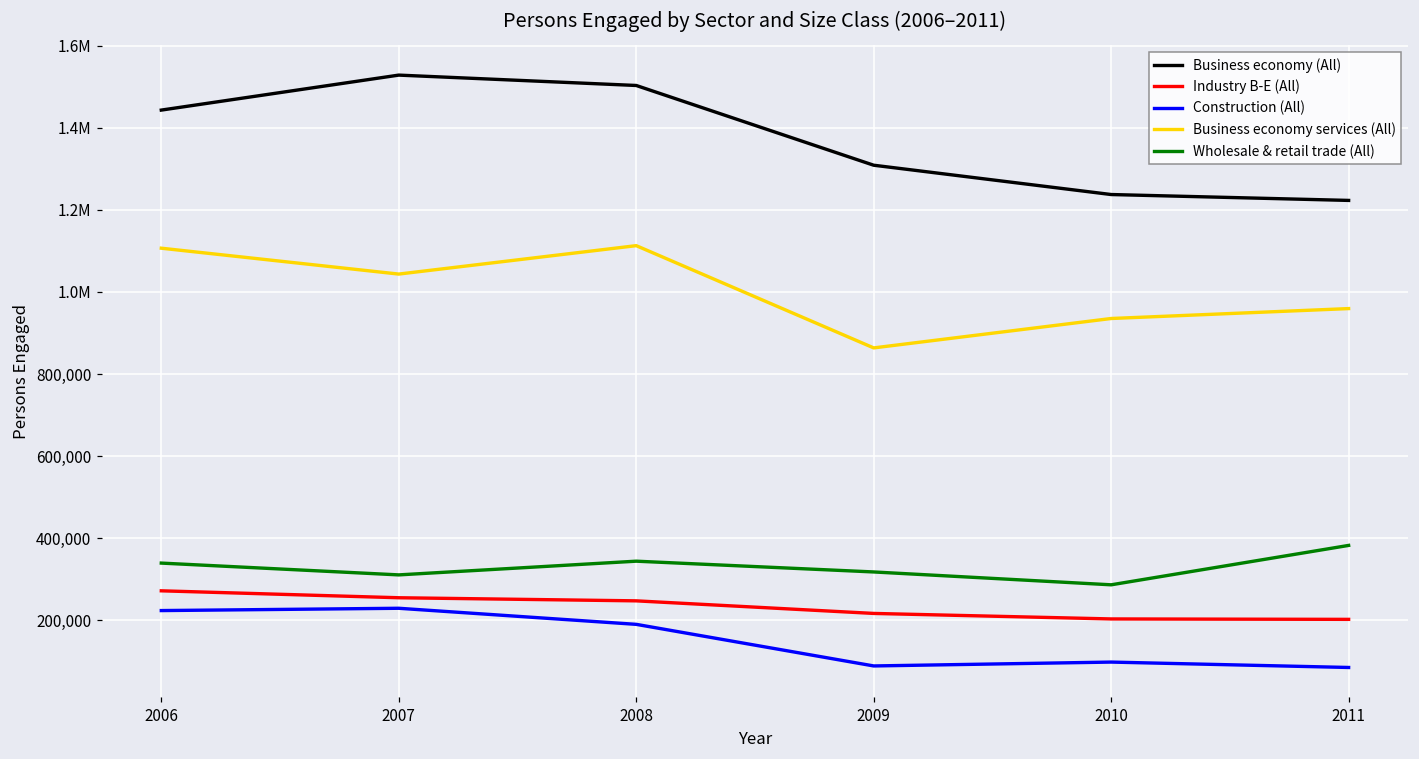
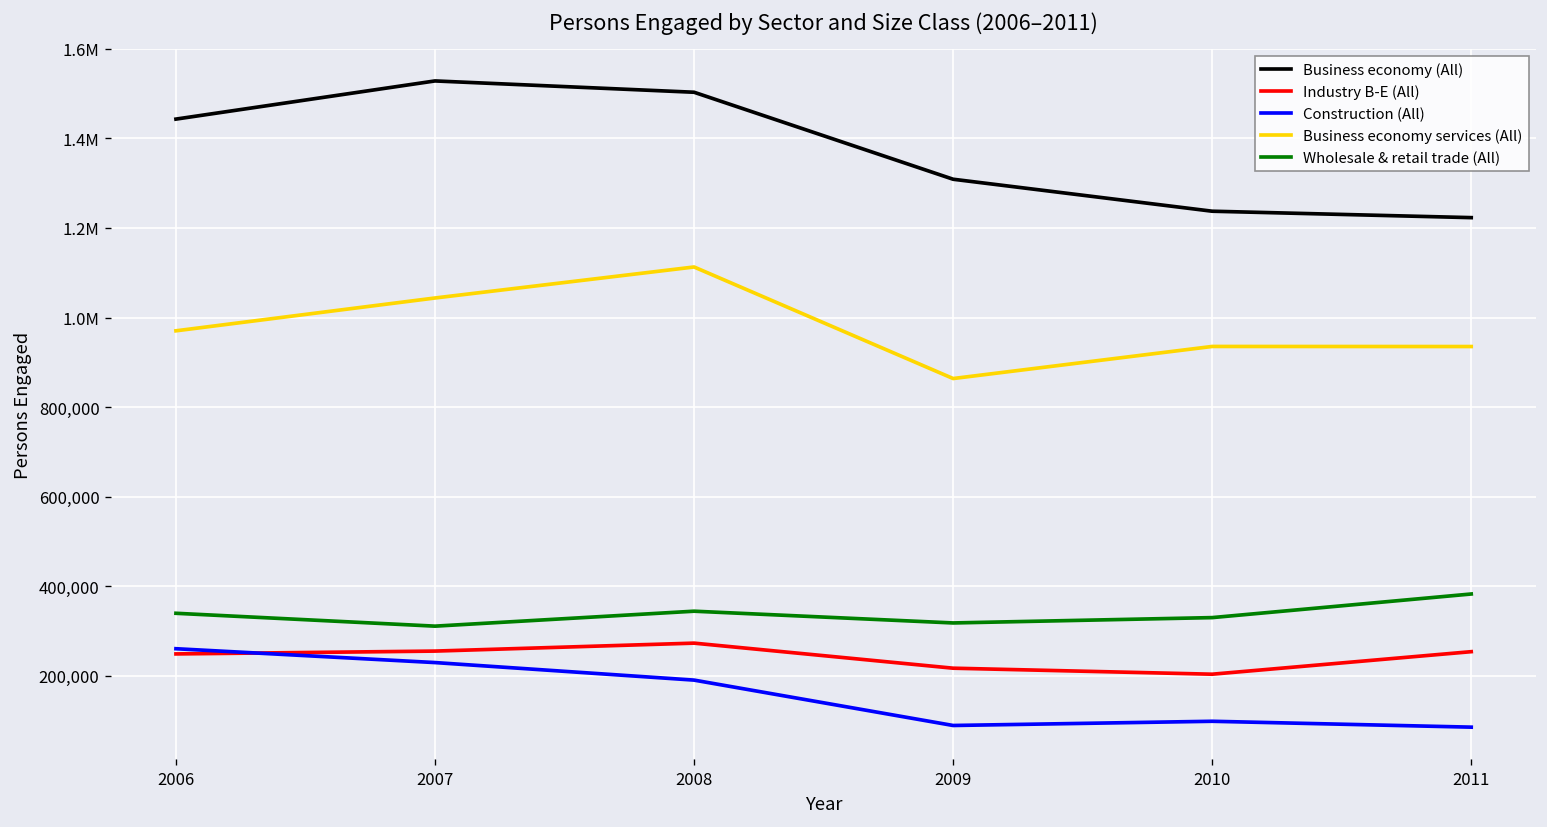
  {
    "Business economy (All)": {
      "2006": "1,440,000",
      "2007": "1,530,000",
      "2008": "1,500,000",
      "2009": "1,310,000",
      "2010": "1,240,000",
      "2011": "1,220,000"
    },
    "Industry B-E (All)": {
-     "2006": "270,000",
+     "2006": "250,000",
      "2007": "260,000",
-     "2008": "250,000",
+     "2008": "270,000",
      "2009": "220,000",
      "2010": "200,000",
-     "2011": "200,000"
+     "2011": "250,000"
    },
    "Construction (All)": {
-     "2006": "220,000",
+     "2006": "260,000",
      "2007": "230,000",
      "2008": "190,000",
      "2009": "90,000",
      "2010": "100,000",
      "2011": "90,000"
    },
    "Business economy services (All)": {
-     "2006": "1,110,000",
+     "2006": "970,000",
      "2007": "1,040,000",
      "2008": "1,110,000",
      "2009": "860,000",
      "2010": "940,000",
-     "2011": "960,000"
+     "2011": "940,000"
    },
    "Wholesale & retail trade (All)": {
      "2006": "340,000",
      "2007": "310,000",
      "2008": "340,000",
      "2009": "320,000",
-     "2010": "290,000",
+     "2010": "330,000",
      "2011": "380,000"
    }
  }
